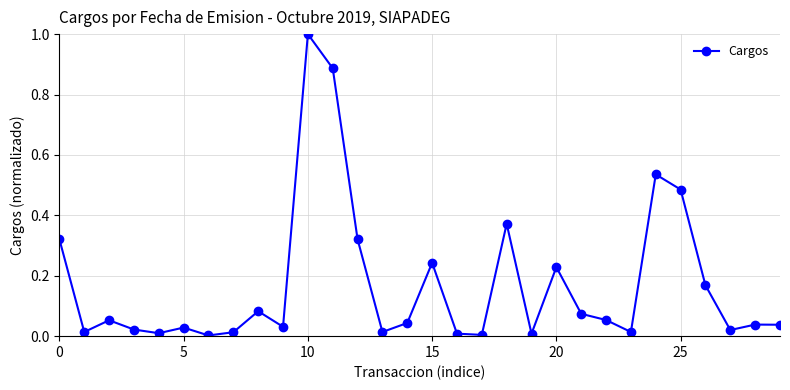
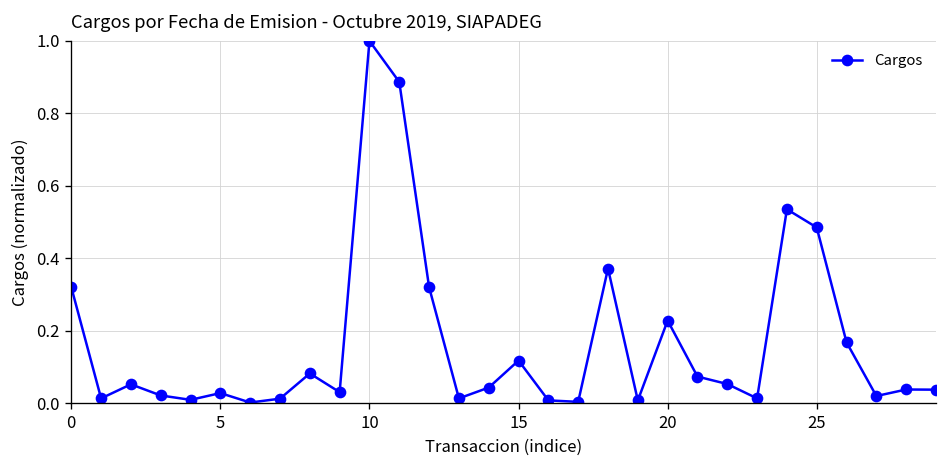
  {
    "0": 0.32,
    "5": 0.03,
    "10": 1.00,
-   "15": 0.24,
+   "15": 0.12,
    "20": 0.23,
    "25": 0.49
  }
